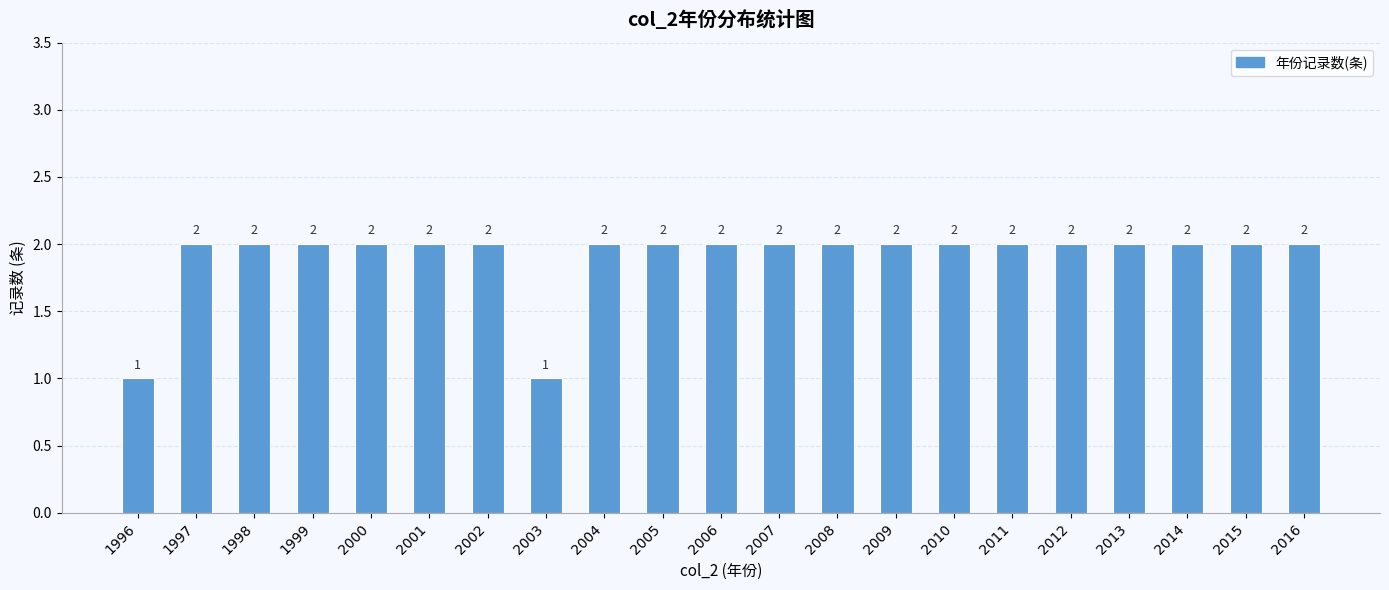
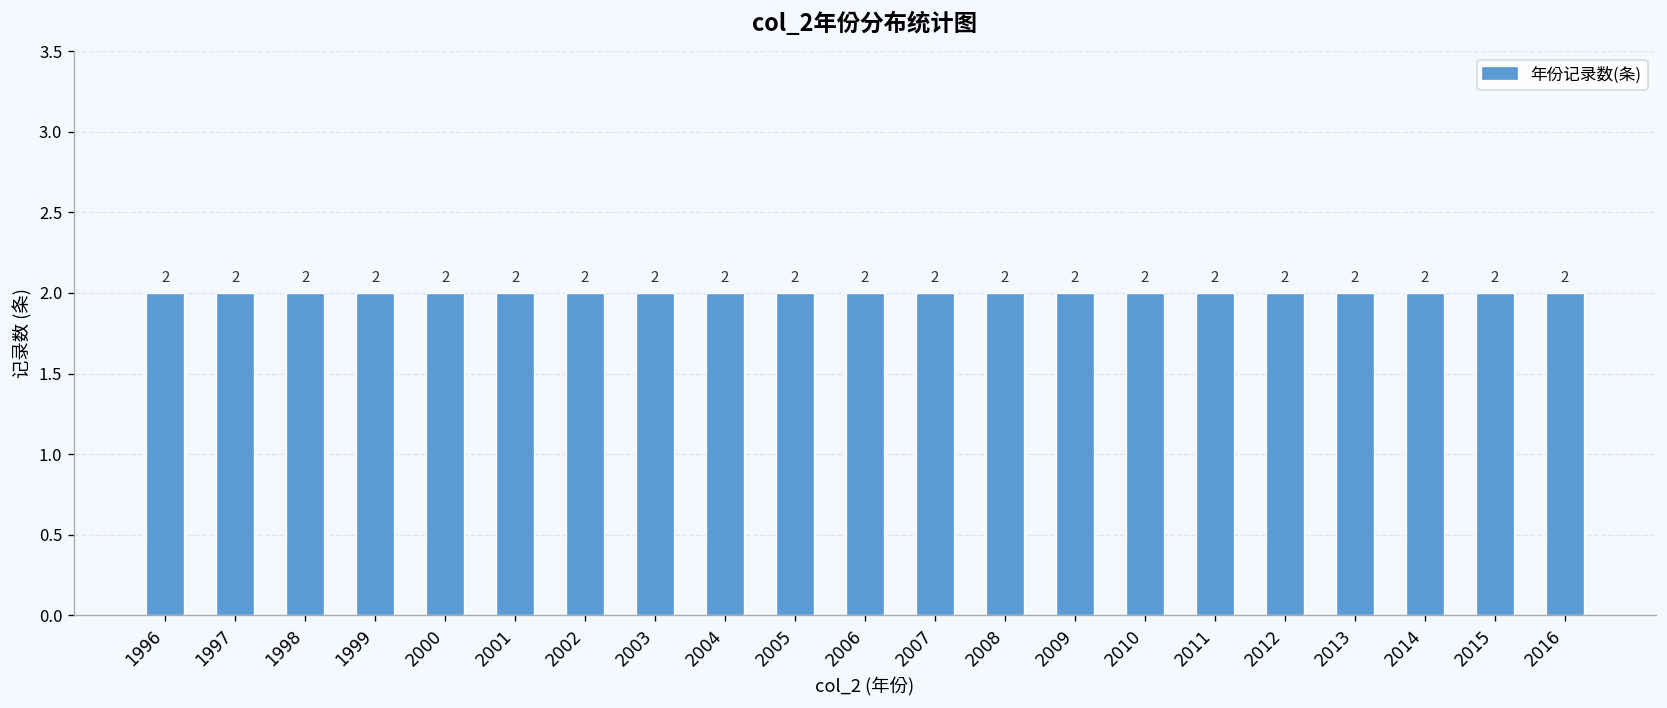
  {
-   "1996": 1,
+   "1996": 2,
    "1997": 2,
    "1998": 2,
    "1999": 2,
    "2000": 2,
    "2001": 2,
    "2002": 2,
-   "2003": 1,
+   "2003": 2,
    "2004": 2,
    "2005": 2,
    "2006": 2,
    "2007": 2,
    "2008": 2,
    "2009": 2,
    "2010": 2,
    "2011": 2,
    "2012": 2,
    "2013": 2,
    "2014": 2,
    "2015": 2,
    "2016": 2
  }
